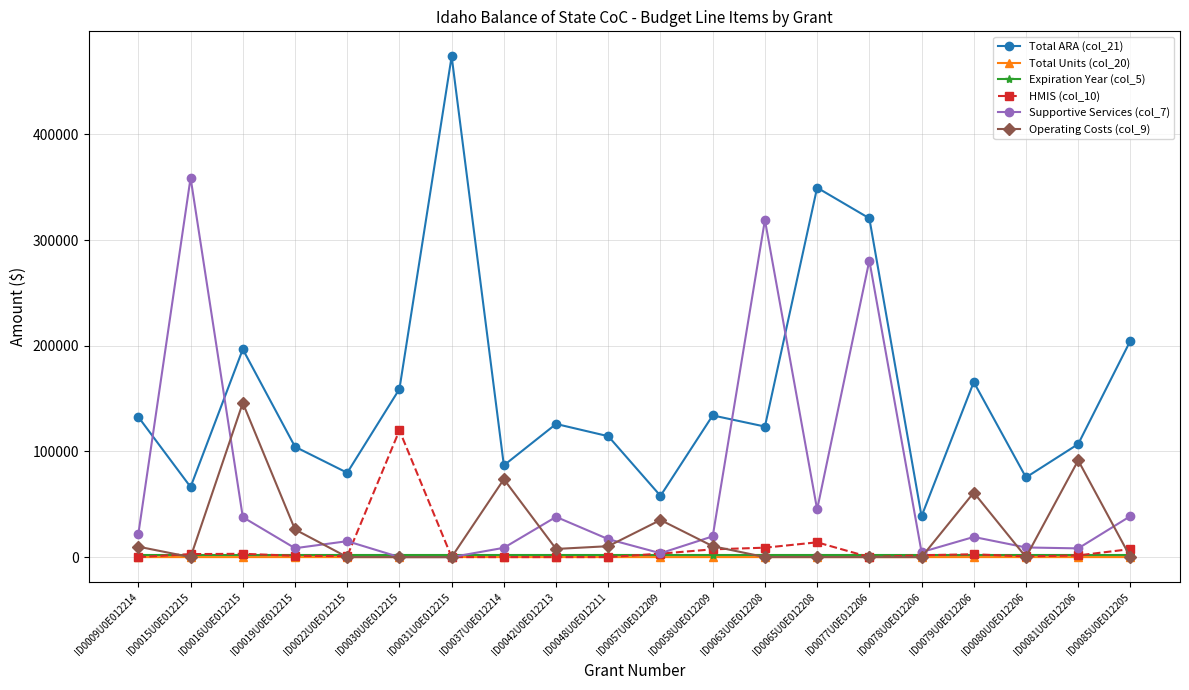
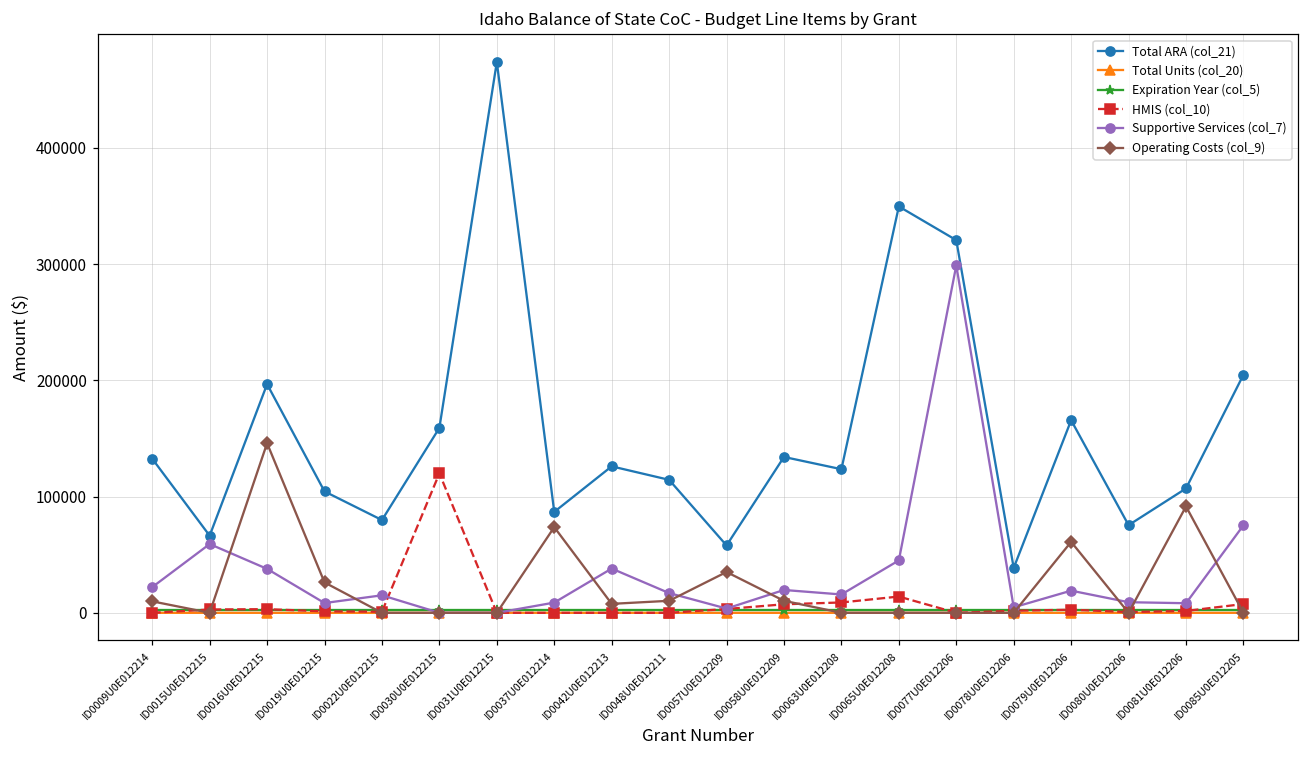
  {
    "Total ARA (col_21)": {
      "ID0009U0E012214": 133000,
      "ID0015U0E012215": 66000,
      "ID0016U0E012215": 197000,
      "ID0019U0E012215": 104000,
      "ID0022U0E012215": 80000,
      "ID0030U0E012215": 159000,
      "ID0031U0E012215": 474000,
      "ID0037U0E012214": 87000,
      "ID0042U0E012213": 126000,
      "ID0048U0E012211": 114000,
      "ID0057U0E012209": 58000,
      "ID0058U0E012209": 134000,
      "ID0063U0E012208": 124000,
      "ID0065U0E012208": 350000,
      "ID0077U0E012206": 321000,
      "ID0078U0E012206": 39000,
      "ID0079U0E012206": 166000,
      "ID0080U0E012206": 75000,
      "ID0081U0E012206": 107000,
      "ID0085U0E012205": 205000
    },
    "HMIS (col_10)": {
      "ID0030U0E012215": 120000,
      "ID0058U0E012209": 7000,
      "ID0063U0E012208": 9000,
      "ID0065U0E012208": 14000,
      "ID0085U0E012205": 8000
    },
    "Supportive Services (col_7)": {
      "ID0009U0E012214": 22000,
-     "ID0015U0E012215": 359000,
+     "ID0015U0E012215": 59000,
      "ID0016U0E012215": 38000,
      "ID0019U0E012215": 8000,
      "ID0022U0E012215": 15000,
      "ID0037U0E012214": 9000,
      "ID0042U0E012213": 38000,
      "ID0048U0E012211": 17000,
      "ID0058U0E012209": 20000,
-     "ID0063U0E012208": 319000,
+     "ID0063U0E012208": 16000,
      "ID0065U0E012208": 45000,
-     "ID0077U0E012206": 281000,
+     "ID0077U0E012206": 299000,
      "ID0078U0E012206": 5000,
      "ID0079U0E012206": 19000,
      "ID0080U0E012206": 9000,
      "ID0081U0E012206": 8000,
-     "ID0085U0E012205": 39000
+     "ID0085U0E012205": 75000
    },
    "Operating Costs (col_9)": {
      "ID0009U0E012214": 10000,
      "ID0016U0E012215": 146000,
      "ID0019U0E012215": 26000,
      "ID0037U0E012214": 74000,
      "ID0042U0E012213": 8000,
      "ID0048U0E012211": 10000,
      "ID0057U0E012209": 35000,
      "ID0058U0E012209": 10000,
      "ID0079U0E012206": 61000,
      "ID0081U0E012206": 92000
    }
  }
